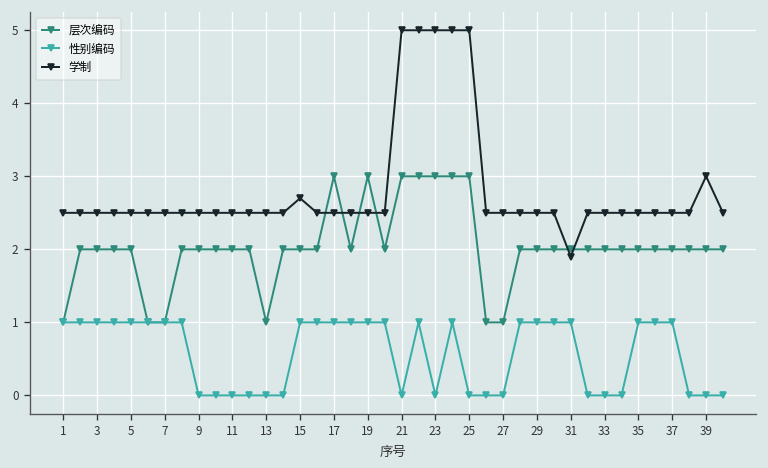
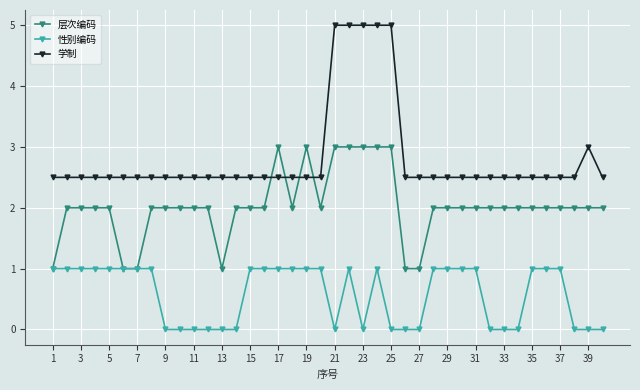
  {
    "层次编码": {
      "3": 2.0,
      "5": 2.0,
      "9": 2.0,
      "11": 2.0,
      "13": 1.0,
      "15": 2.0,
      "17": 3.0,
      "19": 3.0,
      "21": 3.0,
      "23": 3.0,
      "25": 3.0,
      "27": 1.0,
      "29": 2.0,
      "31": 2.0,
      "33": 2.0,
      "35": 2.0,
      "37": 2.0,
      "39": 2.0
    },
    "性别编码": {
      "3": 1.0,
      "5": 1.0,
      "9": 0.0,
      "11": 0.0,
      "13": 0.0,
      "15": 1.0,
      "17": 1.0,
      "19": 1.0,
      "21": 0.0,
      "23": 0.0,
      "25": 0.0,
      "27": 0.0,
      "29": 1.0,
      "31": 1.0,
      "33": 0.0,
      "35": 1.0,
      "37": 1.0,
      "39": 0.0
    },
    "学制": {
      "1": 2.5,
      "3": 2.5,
      "5": 2.5,
      "7": 2.5,
      "9": 2.5,
      "11": 2.5,
      "13": 2.5,
-     "15": 2.7,
+     "15": 2.5,
      "17": 2.5,
      "19": 2.5,
      "21": 5.0,
      "23": 5.0,
      "25": 5.0,
      "27": 2.5,
      "29": 2.5,
-     "31": 1.9,
+     "31": 2.5,
      "33": 2.5,
      "35": 2.5,
      "37": 2.5,
      "39": 3.0
    }
  }
